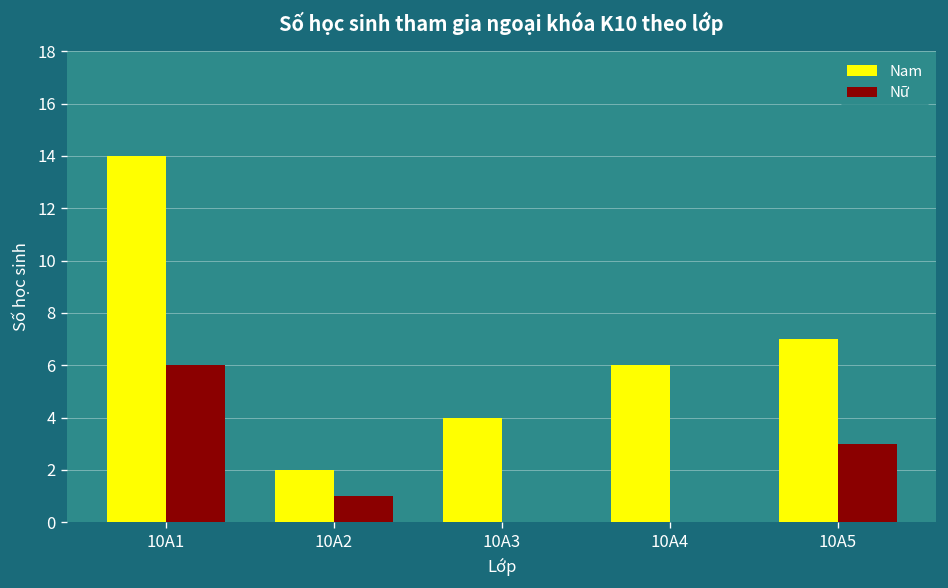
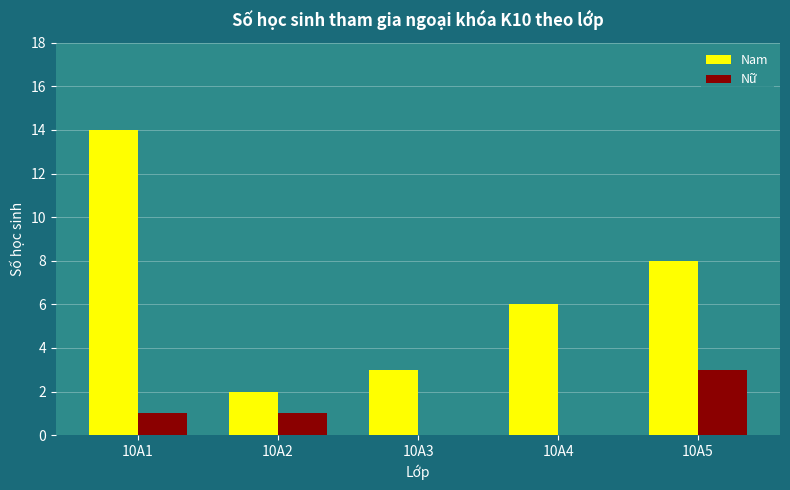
  {
    "Nam": {
      "10A1": 14,
      "10A2": 2,
-     "10A3": 4,
+     "10A3": 3,
      "10A4": 6,
-     "10A5": 7
+     "10A5": 8
    },
    "Nữ": {
-     "10A1": 6,
+     "10A1": 1,
      "10A2": 1,
      "10A3": 0,
      "10A4": 0,
      "10A5": 3
    }
  }
